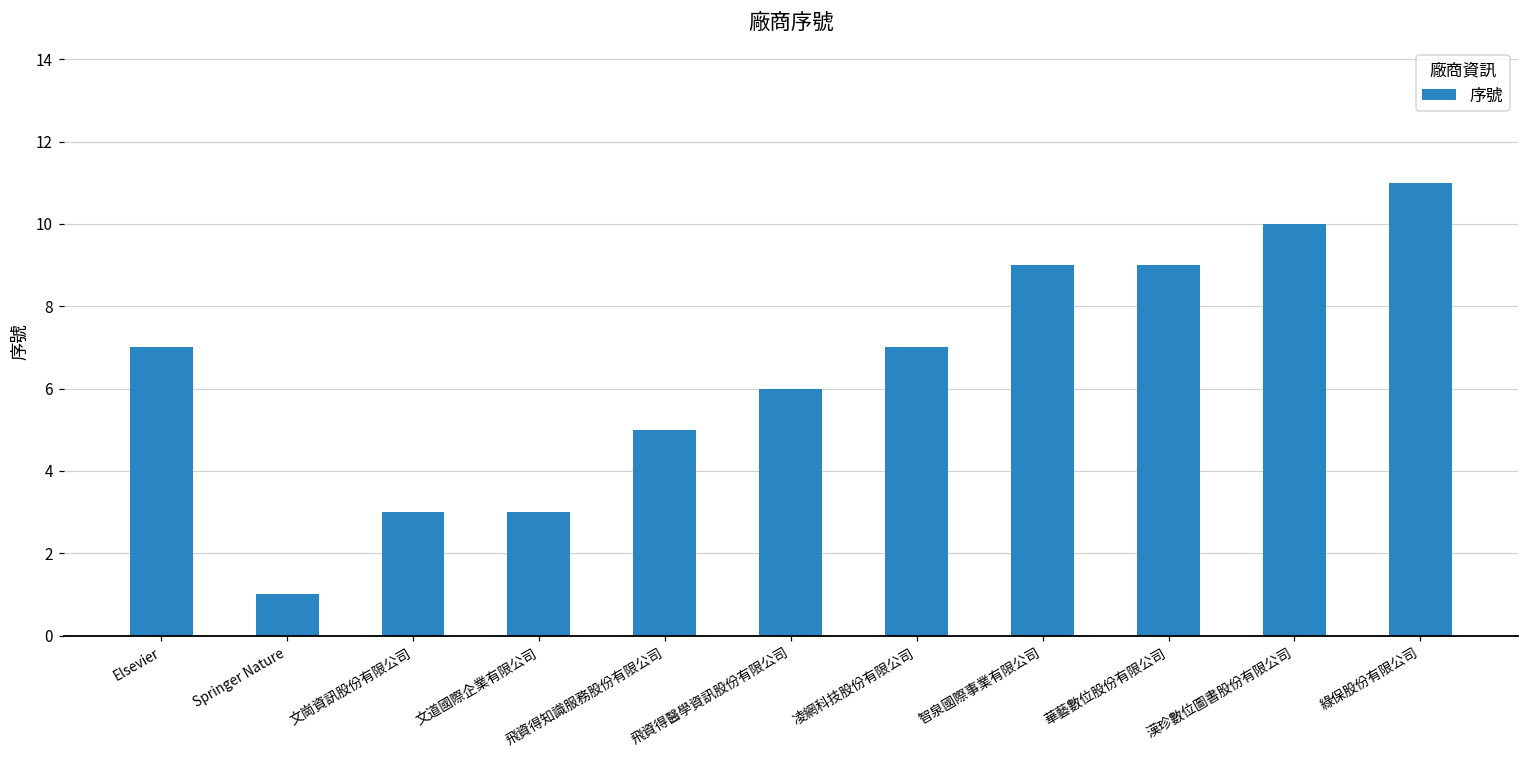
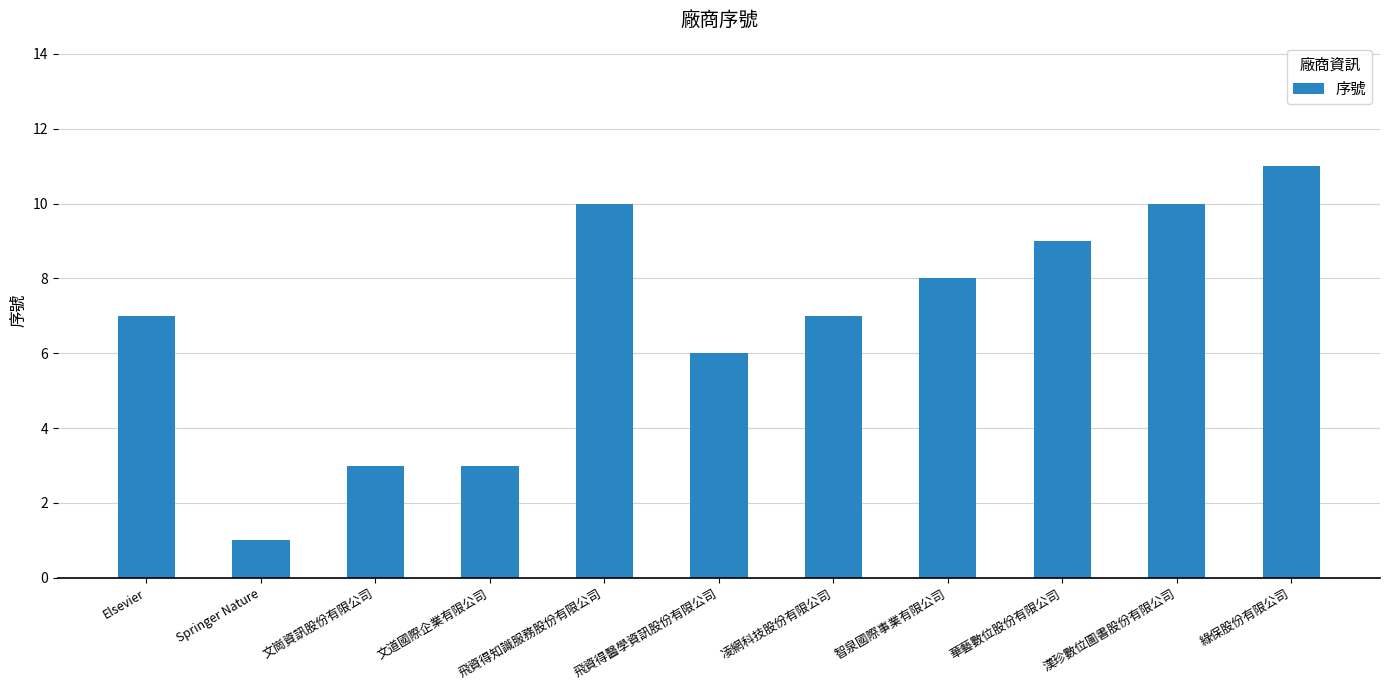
  {
    "Elsevier": 7,
    "Springer Nature": 1,
    "文崗資訊股份有限公司": 3,
    "文道國際企業有限公司": 3,
-   "飛資得知識服務股份有限公司": 5,
+   "飛資得知識服務股份有限公司": 10,
    "飛資得醫學資訊股份有限公司": 6,
    "凌網科技股份有限公司": 7,
-   "智泉國際事業有限公司": 9,
+   "智泉國際事業有限公司": 8,
    "華藝數位股份有限公司": 9,
    "漢珍數位圖書股份有限公司": 10,
    "綠保股份有限公司": 11
  }
